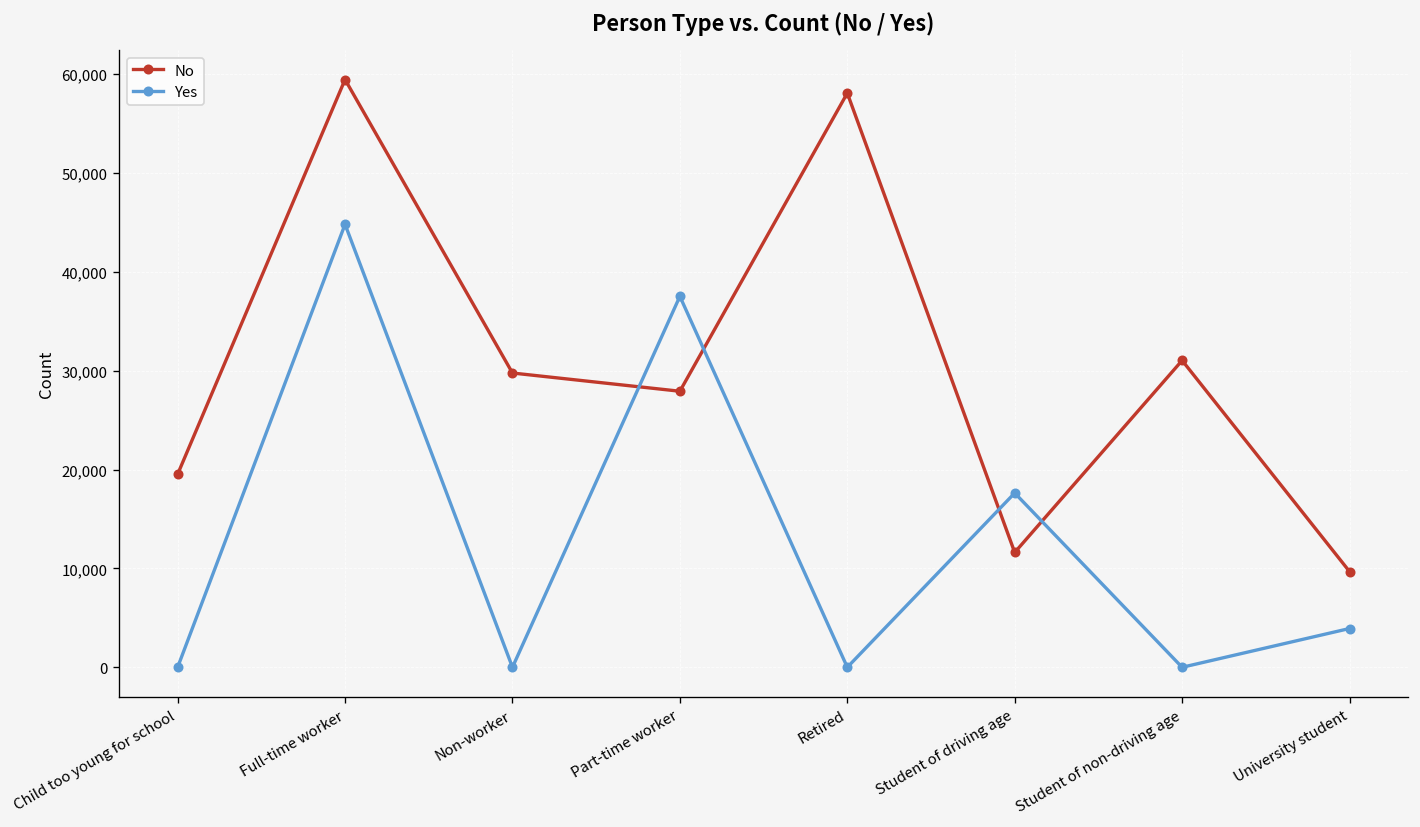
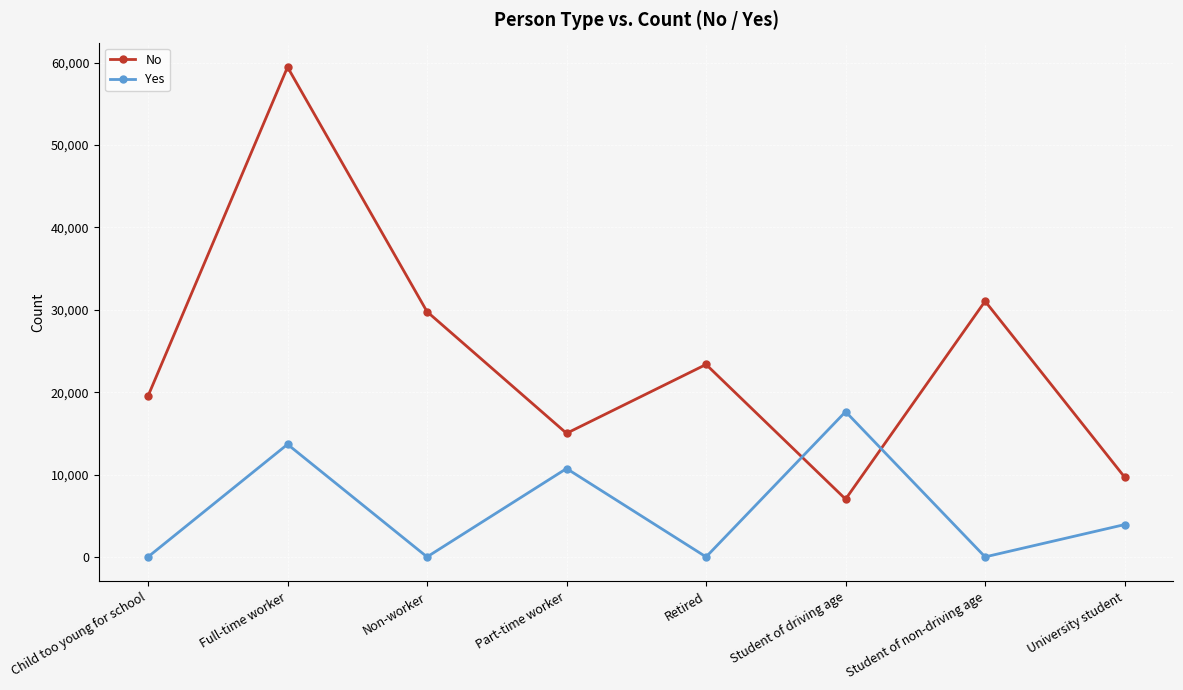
  {
    "No": {
      "Child too young for school": "20,000",
      "Full-time worker": "59,000",
      "Non-worker": "30,000",
-     "Part-time worker": "28,000",
-     "Retired": "58,000",
-     "Student of driving age": "12,000",
+     "Part-time worker": "15,000",
+     "Retired": "23,000",
+     "Student of driving age": "7,000",
      "Student of non-driving age": "31,000",
      "University student": "10,000"
    },
    "Yes": {
      "Child too young for school": "0",
-     "Full-time worker": "45,000",
+     "Full-time worker": "14,000",
      "Non-worker": "0",
-     "Part-time worker": "38,000",
+     "Part-time worker": "11,000",
      "Retired": "0",
      "Student of driving age": "18,000",
      "Student of non-driving age": "0",
      "University student": "4,000"
    }
  }
